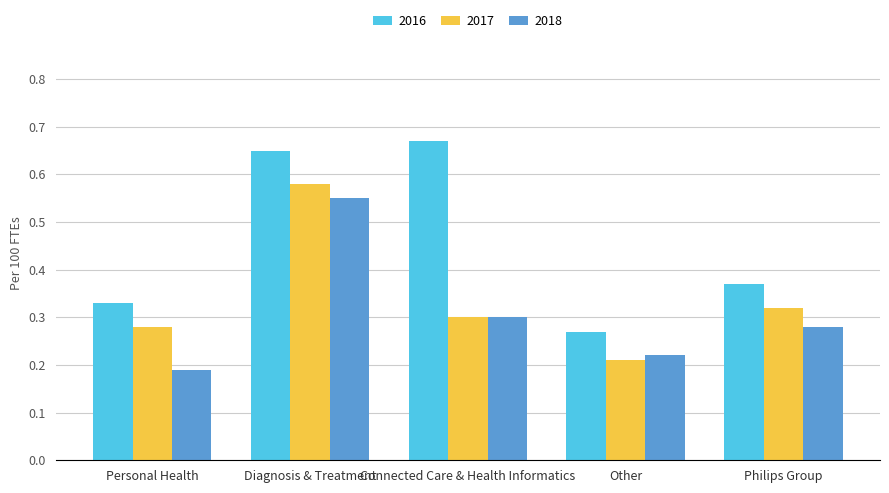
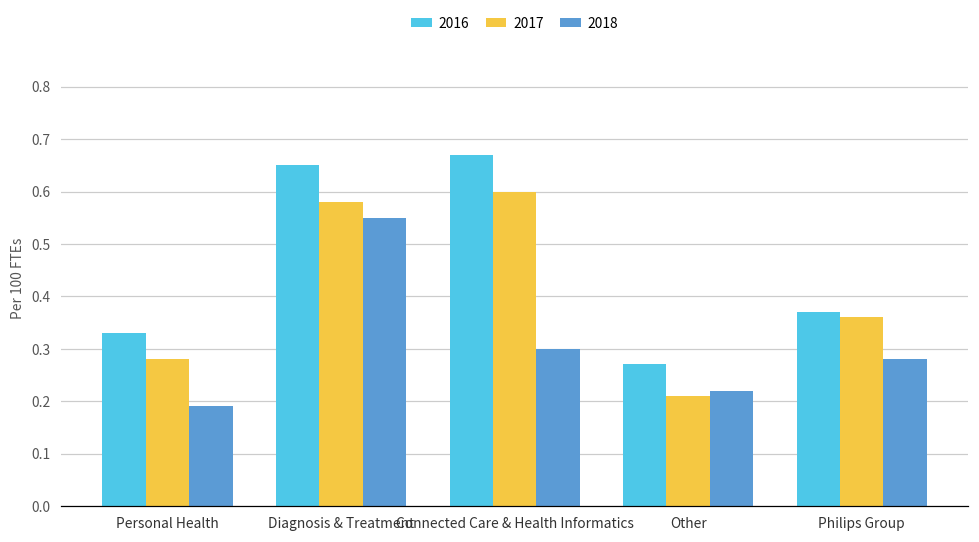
  {
    "2017": {
      "Personal Health": 0.28,
      "Diagnosis & Treatment": 0.58,
-     "Connected Care & Health Informatics": 0.3,
+     "Connected Care & Health Informatics": 0.6,
      "Other": 0.21,
-     "Philips Group": 0.32
+     "Philips Group": 0.36
    }
  }
